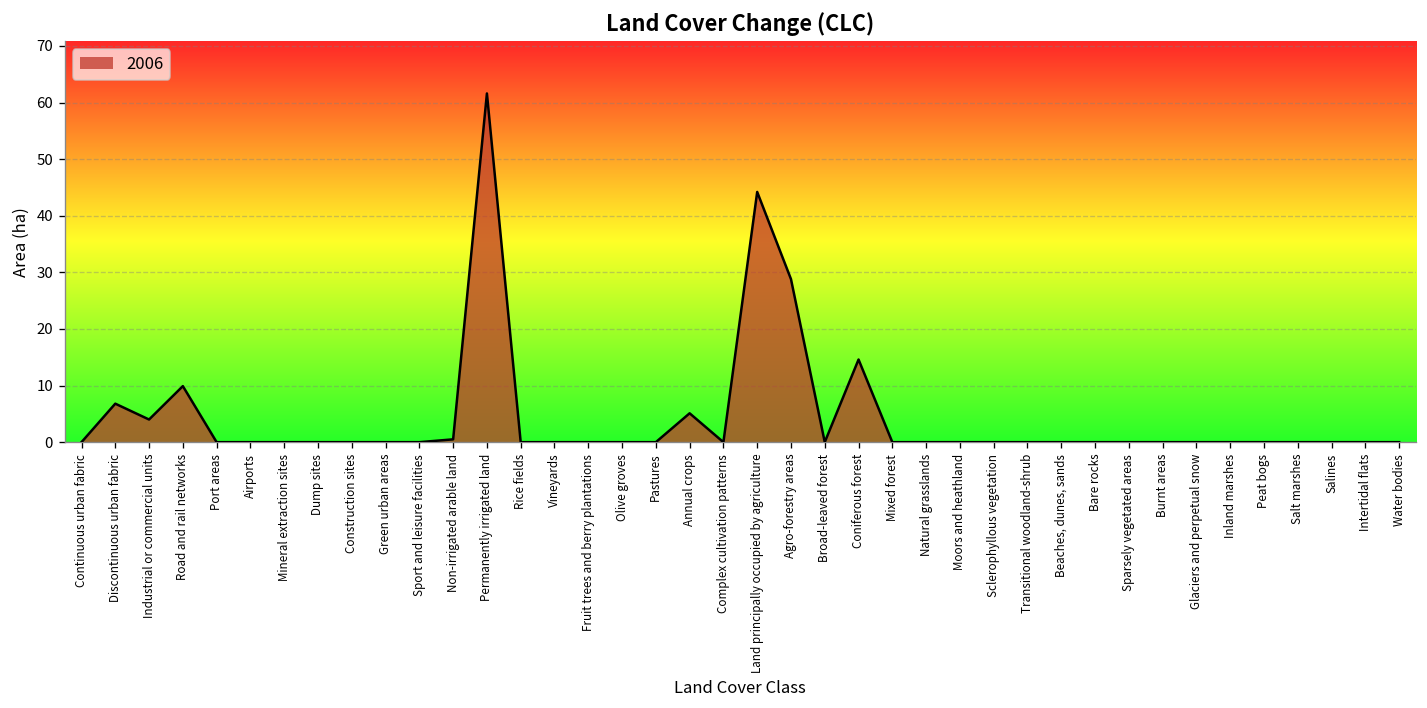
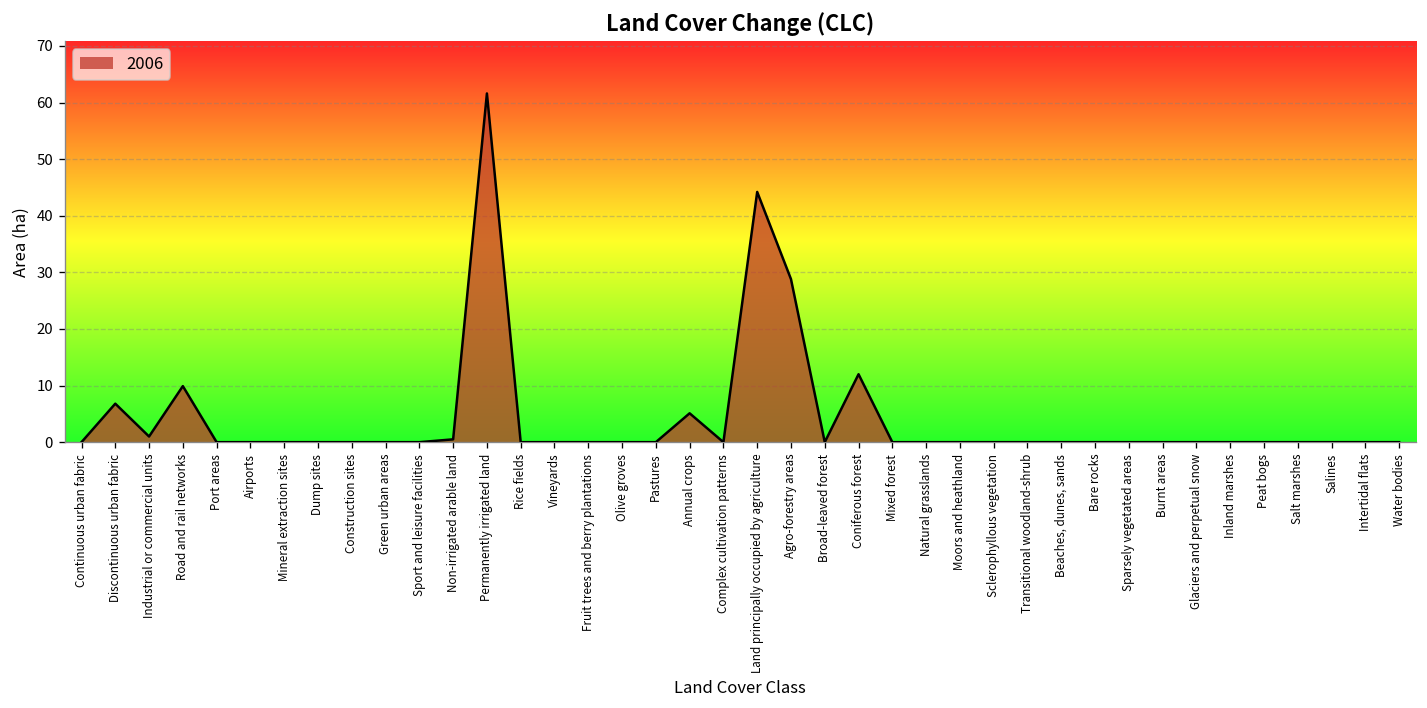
  {
    "Continuous urban fabric": 0,
    "Discontinuous urban fabric": 7,
-   "Industrial or commercial units": 4,
+   "Industrial or commercial units": 1,
    "Road and rail networks": 10,
    "Port areas": 0,
    "Airports": 0,
    "Mineral extraction sites": 0,
    "Dump sites": 0,
    "Construction sites": 0,
    "Green urban areas": 0,
    "Sport and leisure facilities": 0,
    "Non-irrigated arable land": 1,
    "Permanently irrigated land": 62,
    "Rice fields": 0,
    "Vineyards": 0,
    "Fruit trees and berry plantations": 0,
    "Olive groves": 0,
    "Pastures": 0,
    "Annual crops": 5,
    "Complex cultivation patterns": 0,
    "Land principally occupied by agriculture": 44,
    "Agro-forestry areas": 29,
    "Broad-leaved forest": 0,
-   "Coniferous forest": 15,
+   "Coniferous forest": 12,
    "Mixed forest": 0,
    "Natural grasslands": 0,
    "Moors and heathland": 0,
    "Sclerophyllous vegetation": 0,
    "Transitional woodland-shrub": 0,
    "Beaches, dunes, sands": 0,
    "Bare rocks": 0,
    "Sparsely vegetated areas": 0,
    "Burnt areas": 0,
    "Glaciers and perpetual snow": 0,
    "Inland marshes": 0,
    "Peat bogs": 0,
    "Salt marshes": 0,
    "Salines": 0,
    "Intertidal flats": 0,
    "Water bodies": 0
  }
